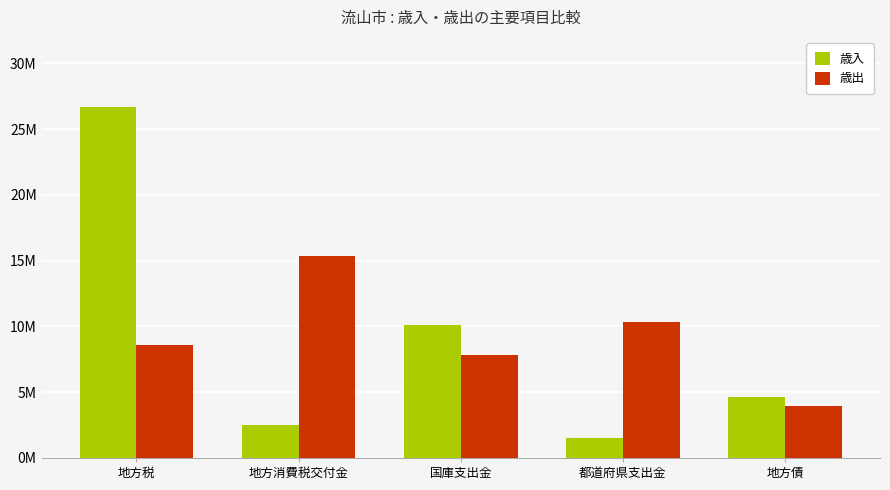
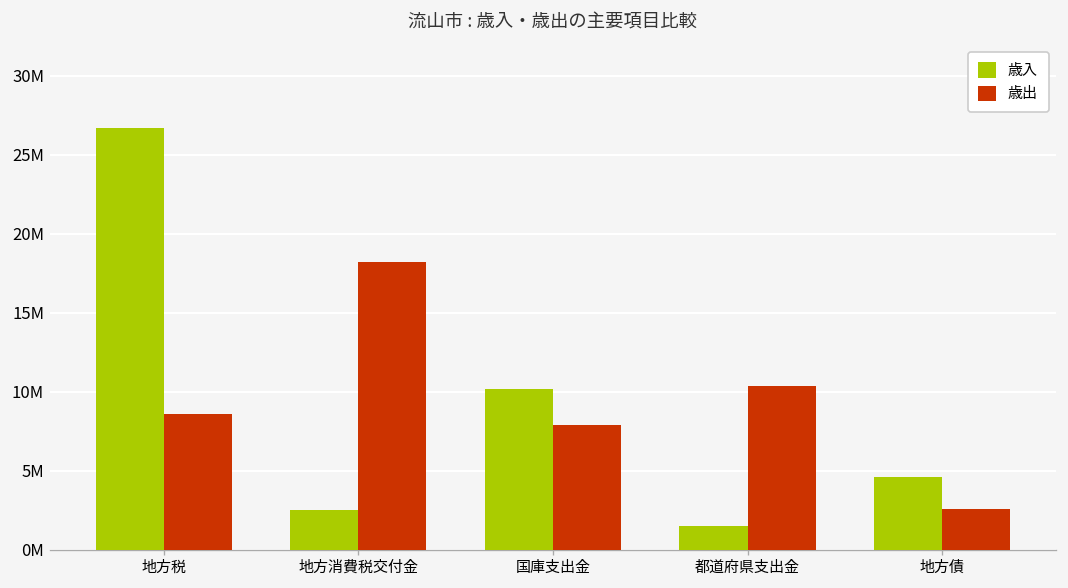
  {
    "歳入": {
      "地方税": 26700000,
      "地方消費税交付金": 2500000,
      "国庫支出金": 10100000,
      "都道府県支出金": 1500000,
      "地方債": 4600000
    },
    "歳出": {
      "地方税": 8600000,
-     "地方消費税交付金": 15300000,
+     "地方消費税交付金": 18200000,
      "国庫支出金": 7900000,
      "都道府県支出金": 10400000,
-     "地方債": 3900000
+     "地方債": 2500000
    }
  }
